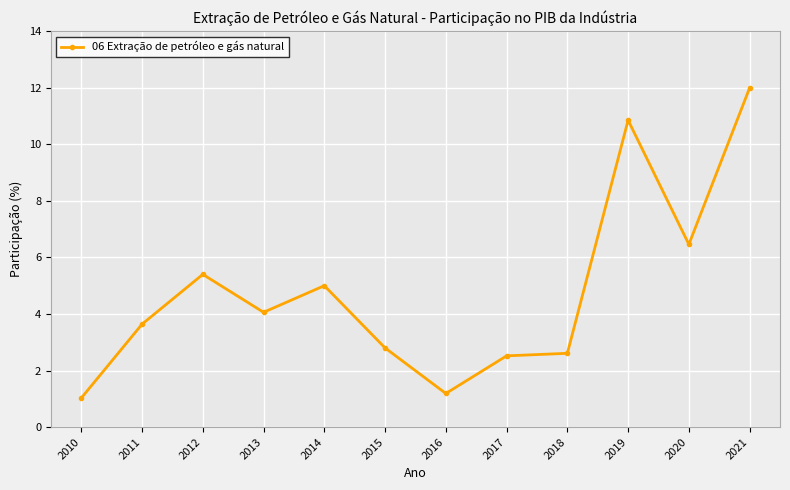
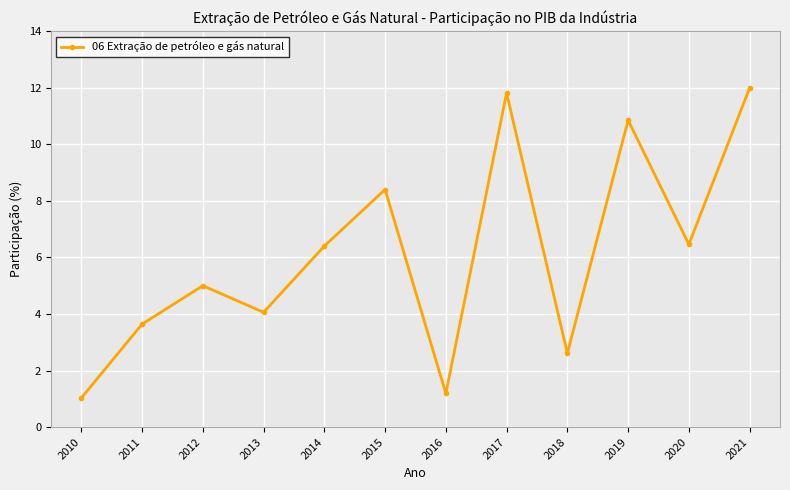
  {
    "2010": 1.0,
    "2011": 3.6,
-   "2012": 5.4,
+   "2012": 5.0,
    "2013": 4.1,
-   "2014": 5.0,
-   "2015": 2.8,
+   "2014": 6.4,
+   "2015": 8.4,
    "2016": 1.2,
-   "2017": 2.5,
+   "2017": 11.8,
    "2018": 2.6,
    "2019": 10.9,
    "2020": 6.5,
    "2021": 12.0
  }
